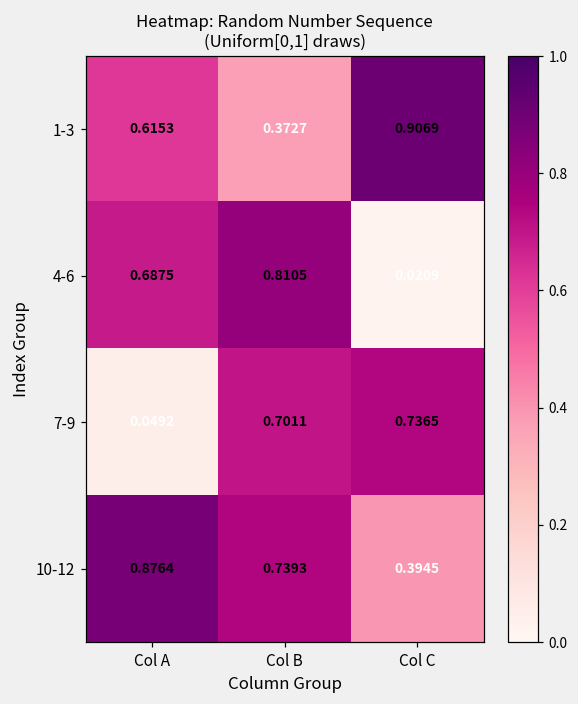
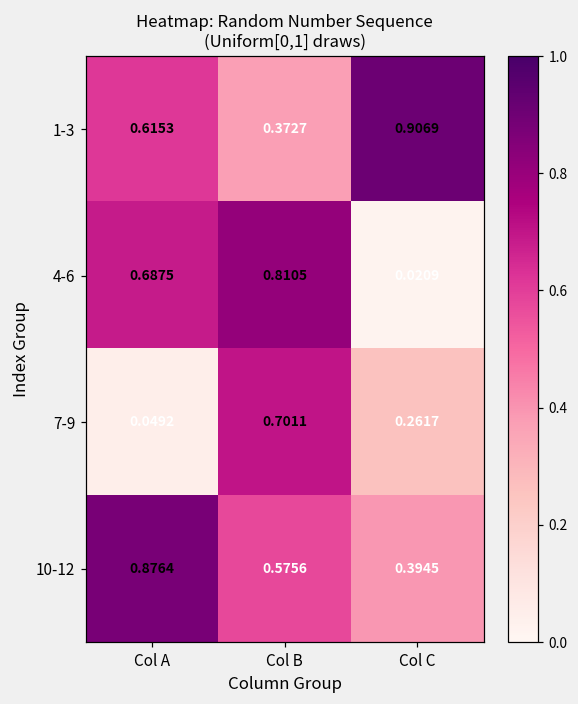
  {
    "1-3": {
      "Col A": 0.6153,
      "Col B": 0.3727,
      "Col C": 0.9069
    },
    "4-6": {
      "Col A": 0.6875,
      "Col B": 0.8105
    },
    "7-9": {
      "Col B": 0.7011,
-     "Col C": 0.7365
+     "Col C": 0.2617
    },
    "10-12": {
      "Col A": 0.8764,
-     "Col B": 0.7393,
+     "Col B": 0.5756,
      "Col C": 0.3945
    }
  }
